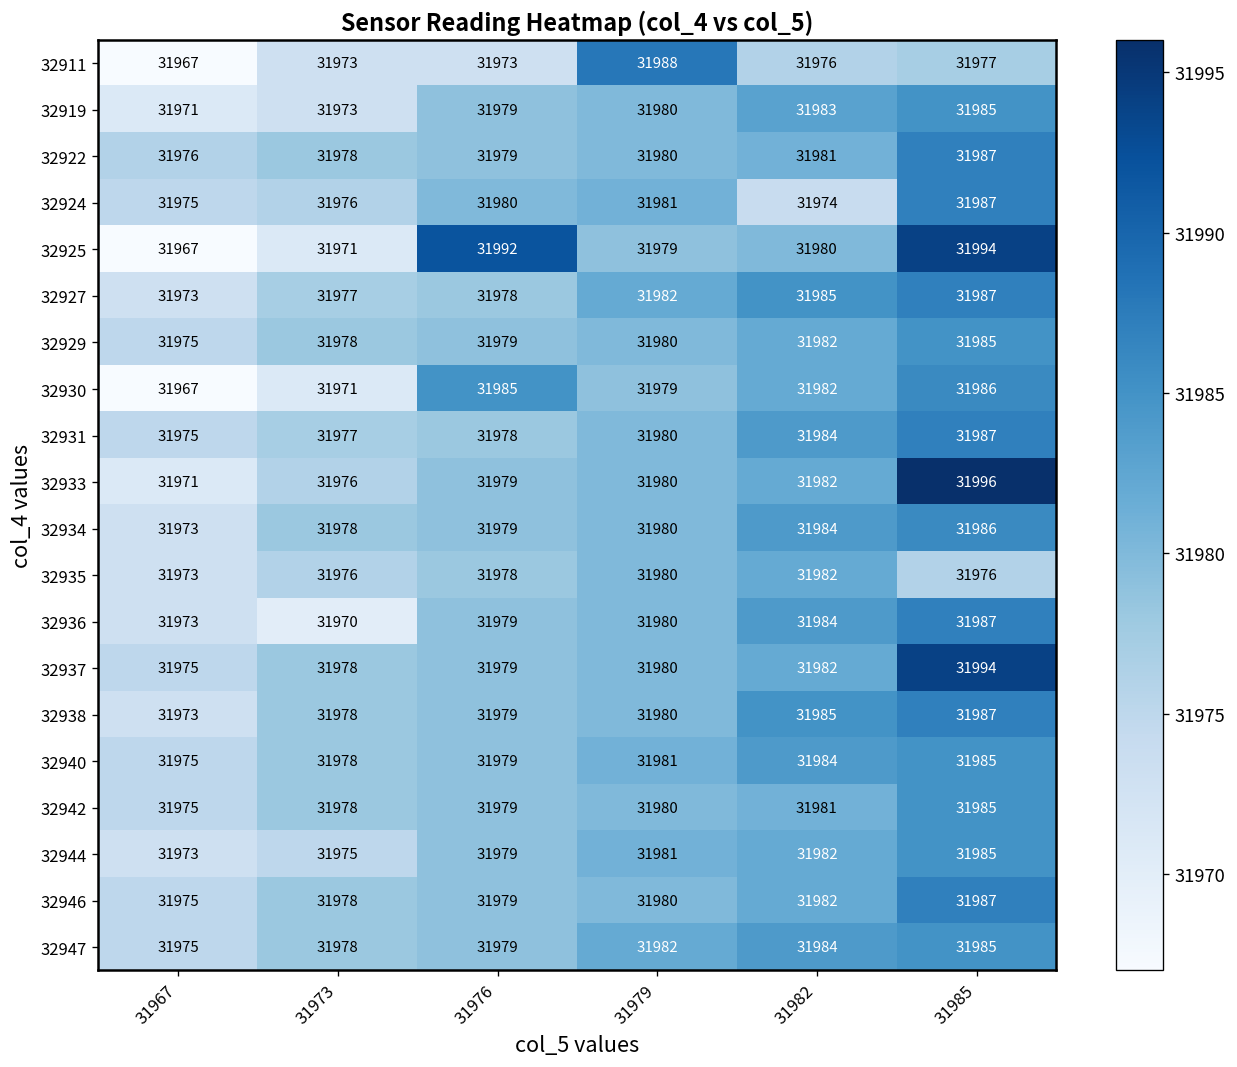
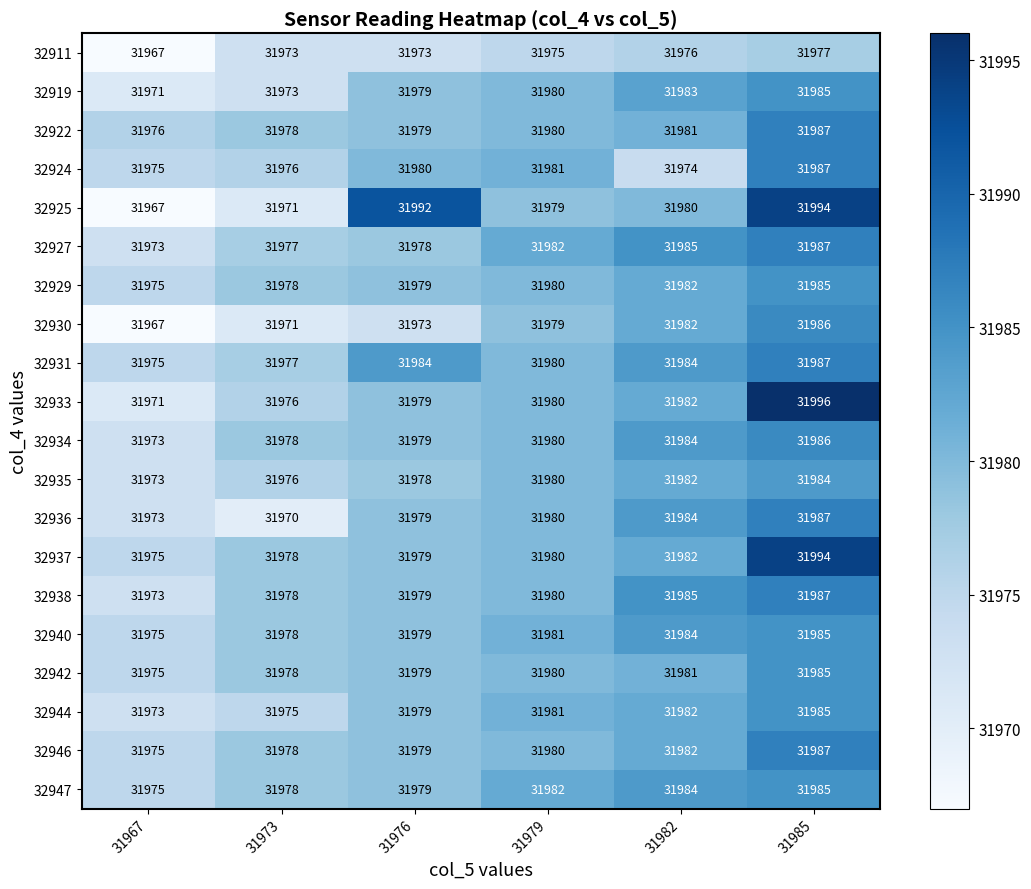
  {
    "32911": {
      "31967": 31967,
      "31973": 31973,
      "31976": 31973,
-     "31979": 31988,
+     "31979": 31975,
      "31982": 31976,
      "31985": 31977
    },
    "32919": {
      "31967": 31971,
      "31973": 31973,
      "31976": 31979,
      "31979": 31980,
      "31982": 31983,
      "31985": 31985
    },
    "32922": {
      "31967": 31976,
      "31973": 31978,
      "31976": 31979,
      "31979": 31980,
      "31982": 31981,
      "31985": 31987
    },
    "32924": {
      "31967": 31975,
      "31973": 31976,
      "31976": 31980,
      "31979": 31981,
      "31982": 31974,
      "31985": 31987
    },
    "32925": {
      "31967": 31967,
      "31973": 31971,
      "31976": 31992,
      "31979": 31979,
      "31982": 31980,
      "31985": 31994
    },
    "32927": {
      "31967": 31973,
      "31973": 31977,
      "31976": 31978,
      "31979": 31982,
      "31982": 31985,
      "31985": 31987
    },
    "32929": {
      "31967": 31975,
      "31973": 31978,
      "31976": 31979,
      "31979": 31980,
      "31982": 31982,
      "31985": 31985
    },
    "32930": {
      "31967": 31967,
      "31973": 31971,
-     "31976": 31985,
+     "31976": 31973,
      "31979": 31979,
      "31982": 31982,
      "31985": 31986
    },
    "32931": {
      "31967": 31975,
      "31973": 31977,
-     "31976": 31978,
+     "31976": 31984,
      "31979": 31980,
      "31982": 31984,
      "31985": 31987
    },
    "32933": {
      "31967": 31971,
      "31973": 31976,
      "31976": 31979,
      "31979": 31980,
      "31982": 31982,
      "31985": 31996
    },
    "32934": {
      "31967": 31973,
      "31973": 31978,
      "31976": 31979,
      "31979": 31980,
      "31982": 31984,
      "31985": 31986
    },
    "32935": {
      "31967": 31973,
      "31973": 31976,
      "31976": 31978,
      "31979": 31980,
      "31982": 31982,
-     "31985": 31976
+     "31985": 31984
    },
    "32936": {
      "31967": 31973,
      "31973": 31970,
      "31976": 31979,
      "31979": 31980,
      "31982": 31984,
      "31985": 31987
    },
    "32937": {
      "31967": 31975,
      "31973": 31978,
      "31976": 31979,
      "31979": 31980,
      "31982": 31982,
      "31985": 31994
    },
    "32938": {
      "31967": 31973,
      "31973": 31978,
      "31976": 31979,
      "31979": 31980,
      "31982": 31985,
      "31985": 31987
    },
    "32940": {
      "31967": 31975,
      "31973": 31978,
      "31976": 31979,
      "31979": 31981,
      "31982": 31984,
      "31985": 31985
    },
    "32942": {
      "31967": 31975,
      "31973": 31978,
      "31976": 31979,
      "31979": 31980,
      "31982": 31981,
      "31985": 31985
    },
    "32944": {
      "31967": 31973,
      "31973": 31975,
      "31976": 31979,
      "31979": 31981,
      "31982": 31982,
      "31985": 31985
    },
    "32946": {
      "31967": 31975,
      "31973": 31978,
      "31976": 31979,
      "31979": 31980,
      "31982": 31982,
      "31985": 31987
    },
    "32947": {
      "31967": 31975,
      "31973": 31978,
      "31976": 31979,
      "31979": 31982,
      "31982": 31984,
      "31985": 31985
    }
  }
